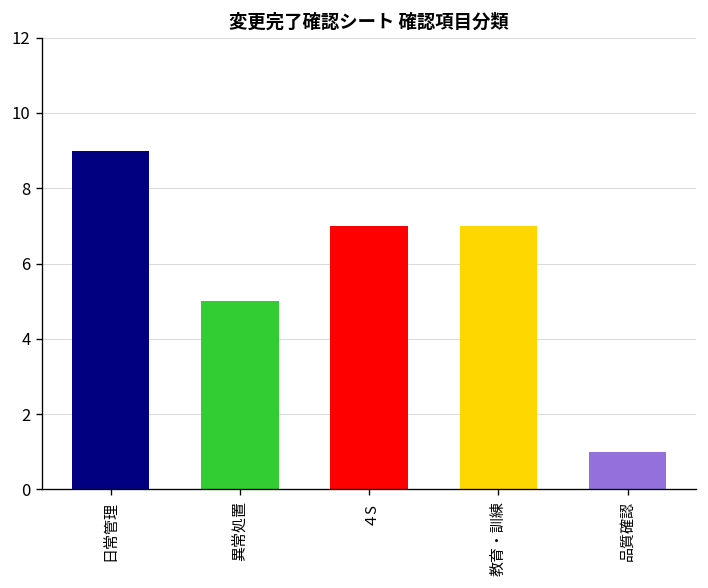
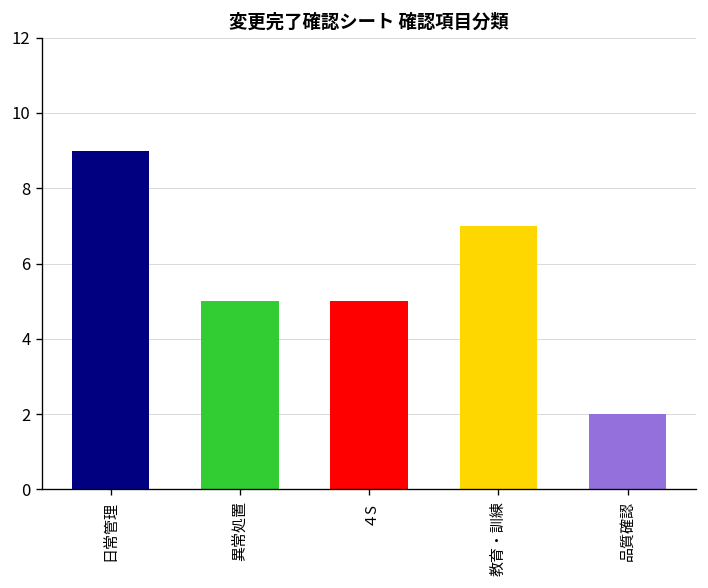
  {
    "日常管理": 9,
    "異常処置": 5,
-   "４S": 7,
+   "４S": 5,
    "教育・訓練": 7,
-   "品質確認": 1
+   "品質確認": 2
  }
